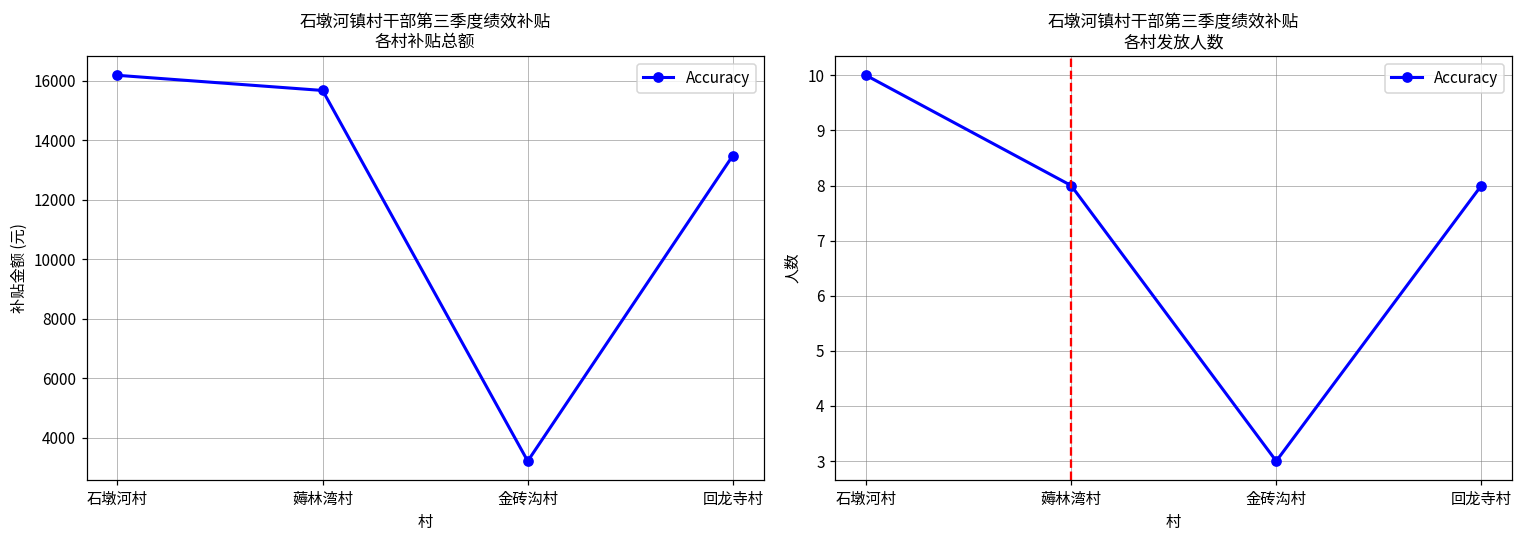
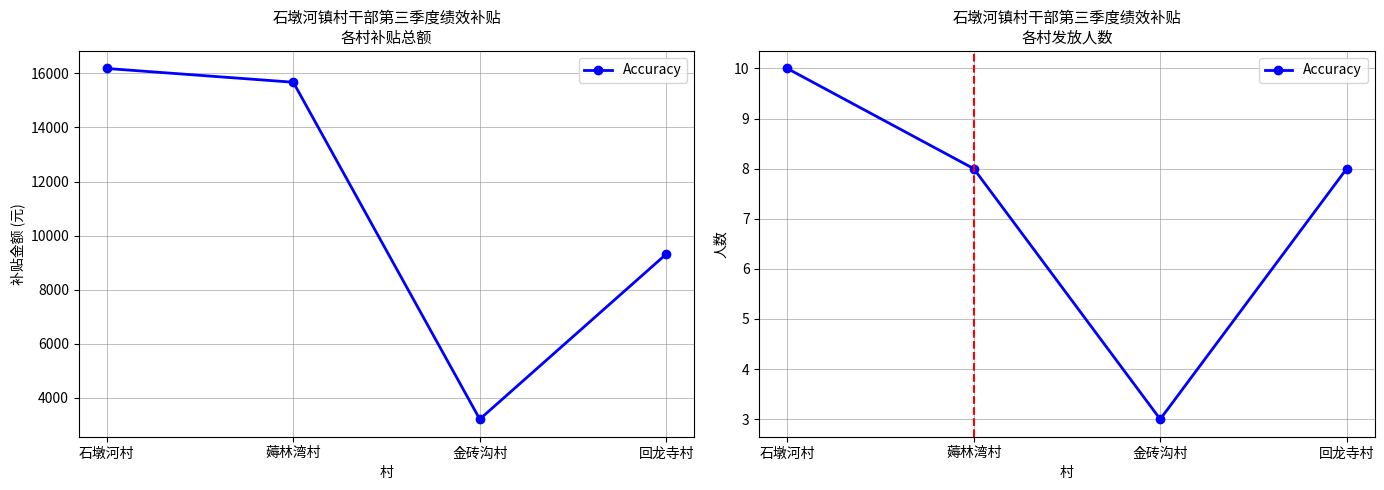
  {
    "石墩河镇村干部第三季度绩效补贴 各村补贴总额": {
      "石墩河村": 16200,
      "薅林湾村": 15700,
      "金砖沟村": 3200,
-     "回龙寺村": 13500
+     "回龙寺村": 9300
    },
    "石墩河镇村干部第三季度绩效补贴 各村发放人数": {
      "石墩河村": 10.0,
      "薅林湾村": 8.0,
      "金砖沟村": 3.0,
      "回龙寺村": 8.0
    }
  }
